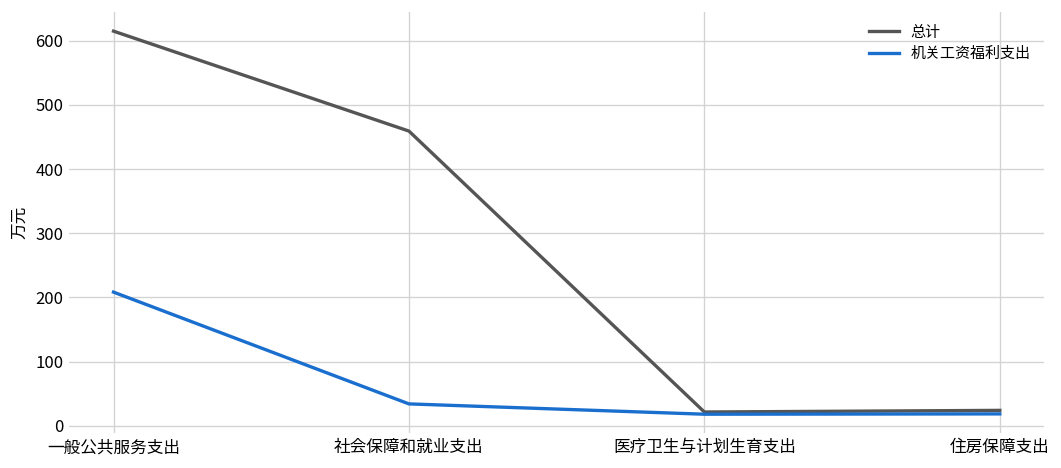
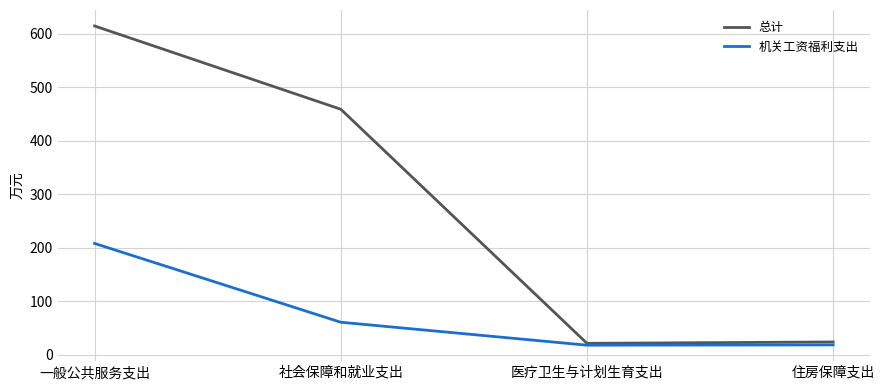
  {
    "总计": {
      "一般公共服务支出": 610,
      "社会保障和就业支出": 460,
      "住房保障支出": 20
    },
    "机关工资福利支出": {
      "一般公共服务支出": 210,
-     "社会保障和就业支出": 30,
+     "社会保障和就业支出": 60,
      "住房保障支出": 20
    }
  }
